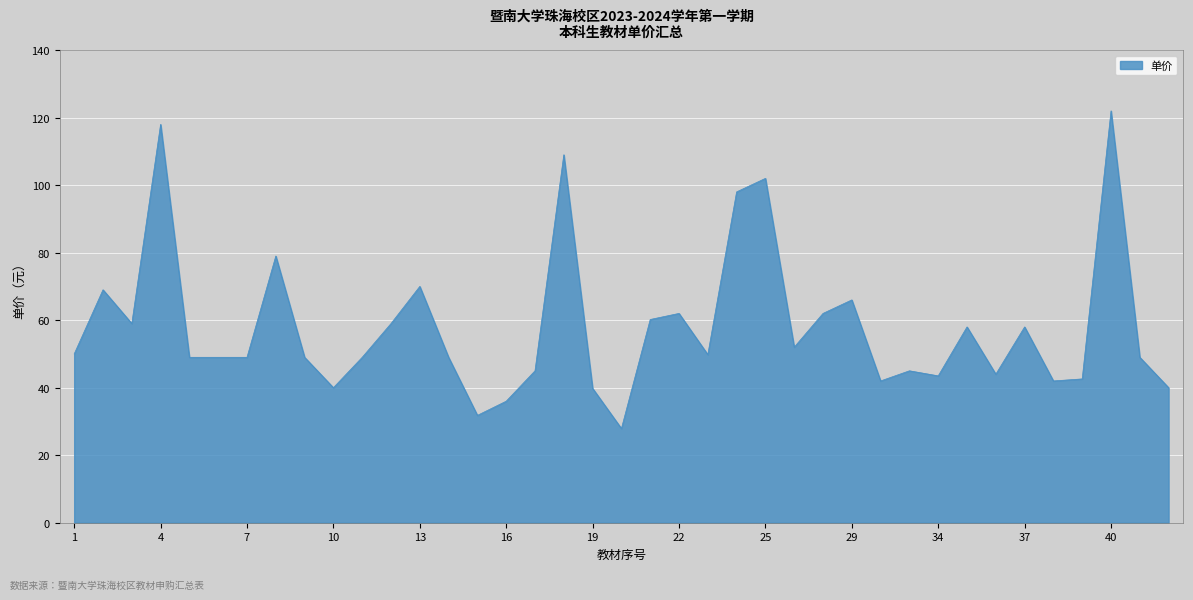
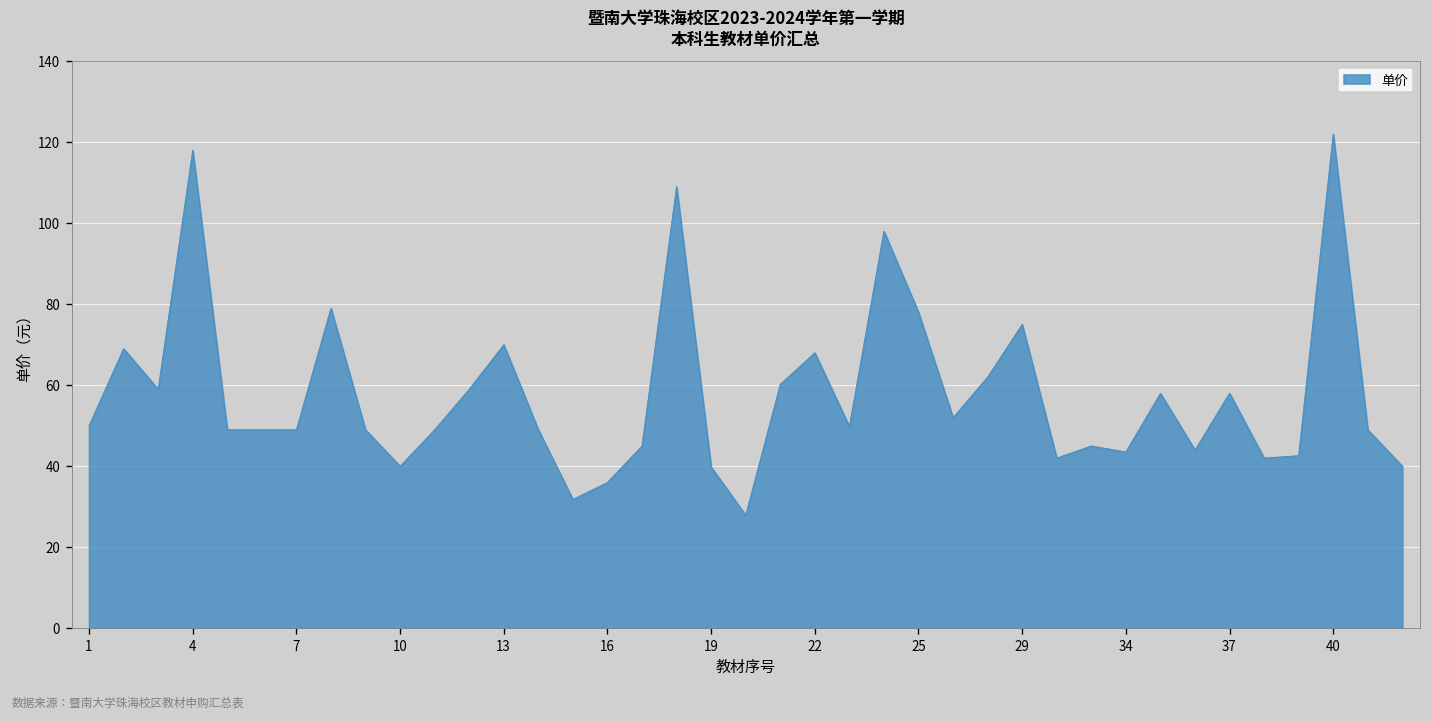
  {
    "1": 50,
    "4": 118,
    "7": 49,
    "10": 40,
    "13": 70,
    "16": 36,
    "19": 40,
-   "22": 62,
-   "25": 102,
-   "29": 66,
+   "22": 68,
+   "25": 78,
+   "29": 75,
    "34": 44,
    "37": 58,
    "40": 122
  }
